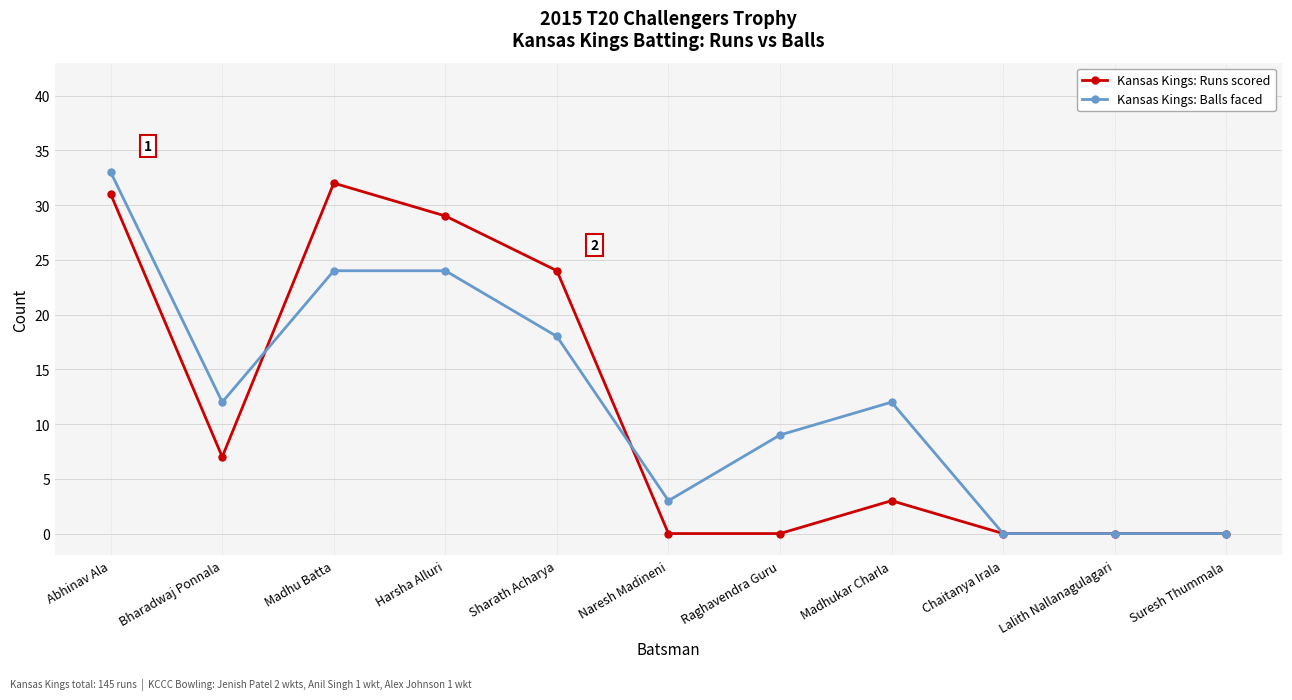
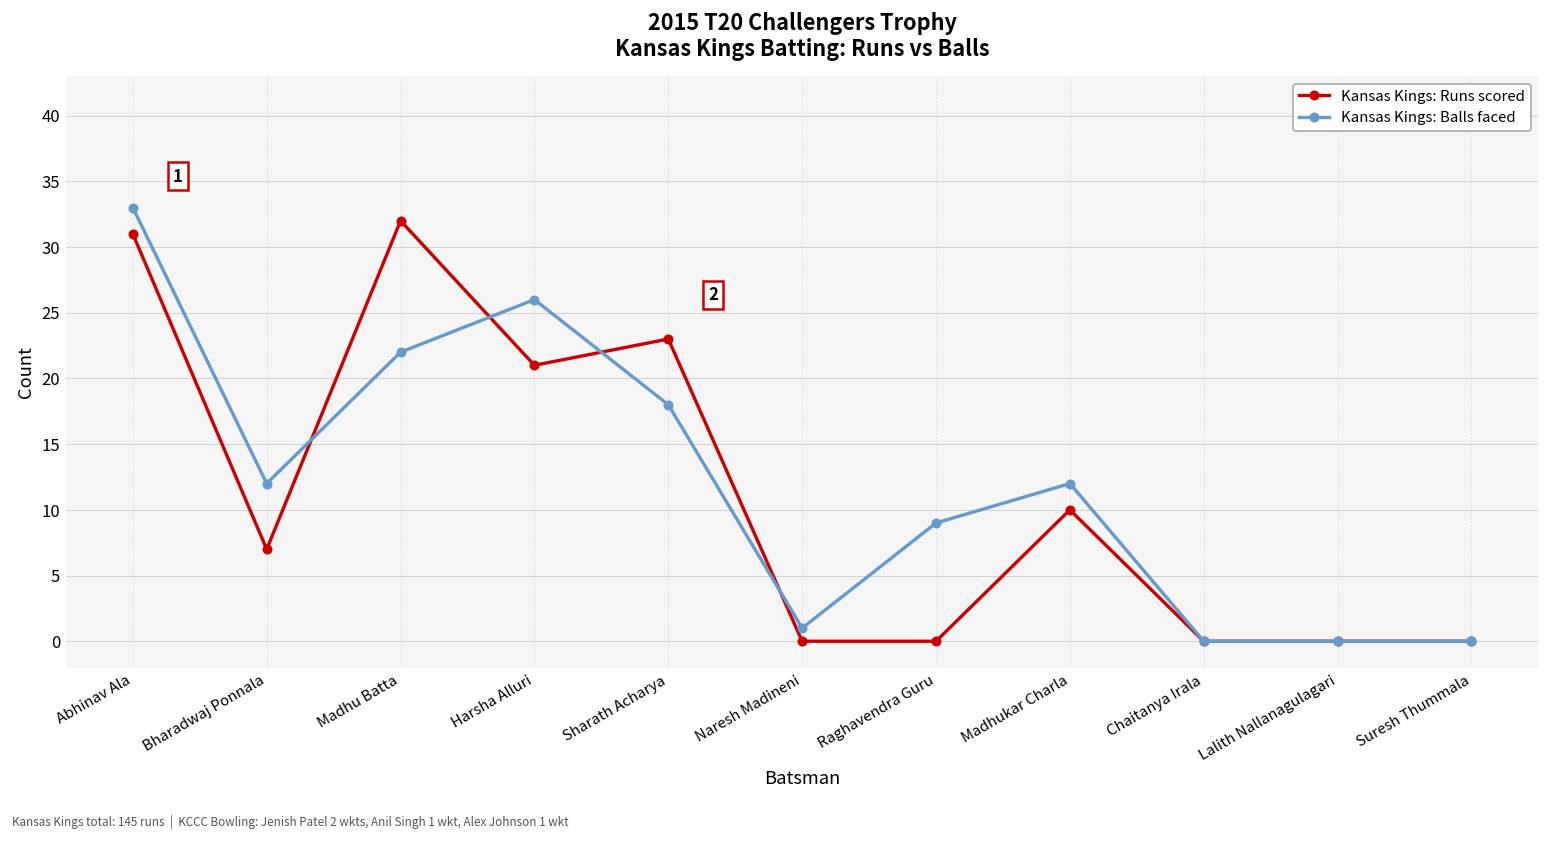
  {
    "Kansas Kings: Runs scored": {
      "Abhinav Ala": 31,
      "Bharadwaj Ponnala": 7,
      "Madhu Batta": 32,
-     "Harsha Alluri": 29,
-     "Sharath Acharya": 24,
+     "Harsha Alluri": 21,
+     "Sharath Acharya": 23,
      "Naresh Madineni": 0,
      "Raghavendra Guru": 0,
-     "Madhukar Charla": 3
+     "Madhukar Charla": 10
    },
    "Kansas Kings: Balls faced": {
      "Abhinav Ala": 33,
      "Bharadwaj Ponnala": 12,
-     "Madhu Batta": 24,
-     "Harsha Alluri": 24,
+     "Madhu Batta": 22,
+     "Harsha Alluri": 26,
      "Sharath Acharya": 18,
-     "Naresh Madineni": 3,
+     "Naresh Madineni": 1,
      "Raghavendra Guru": 9,
      "Madhukar Charla": 12
    }
  }
